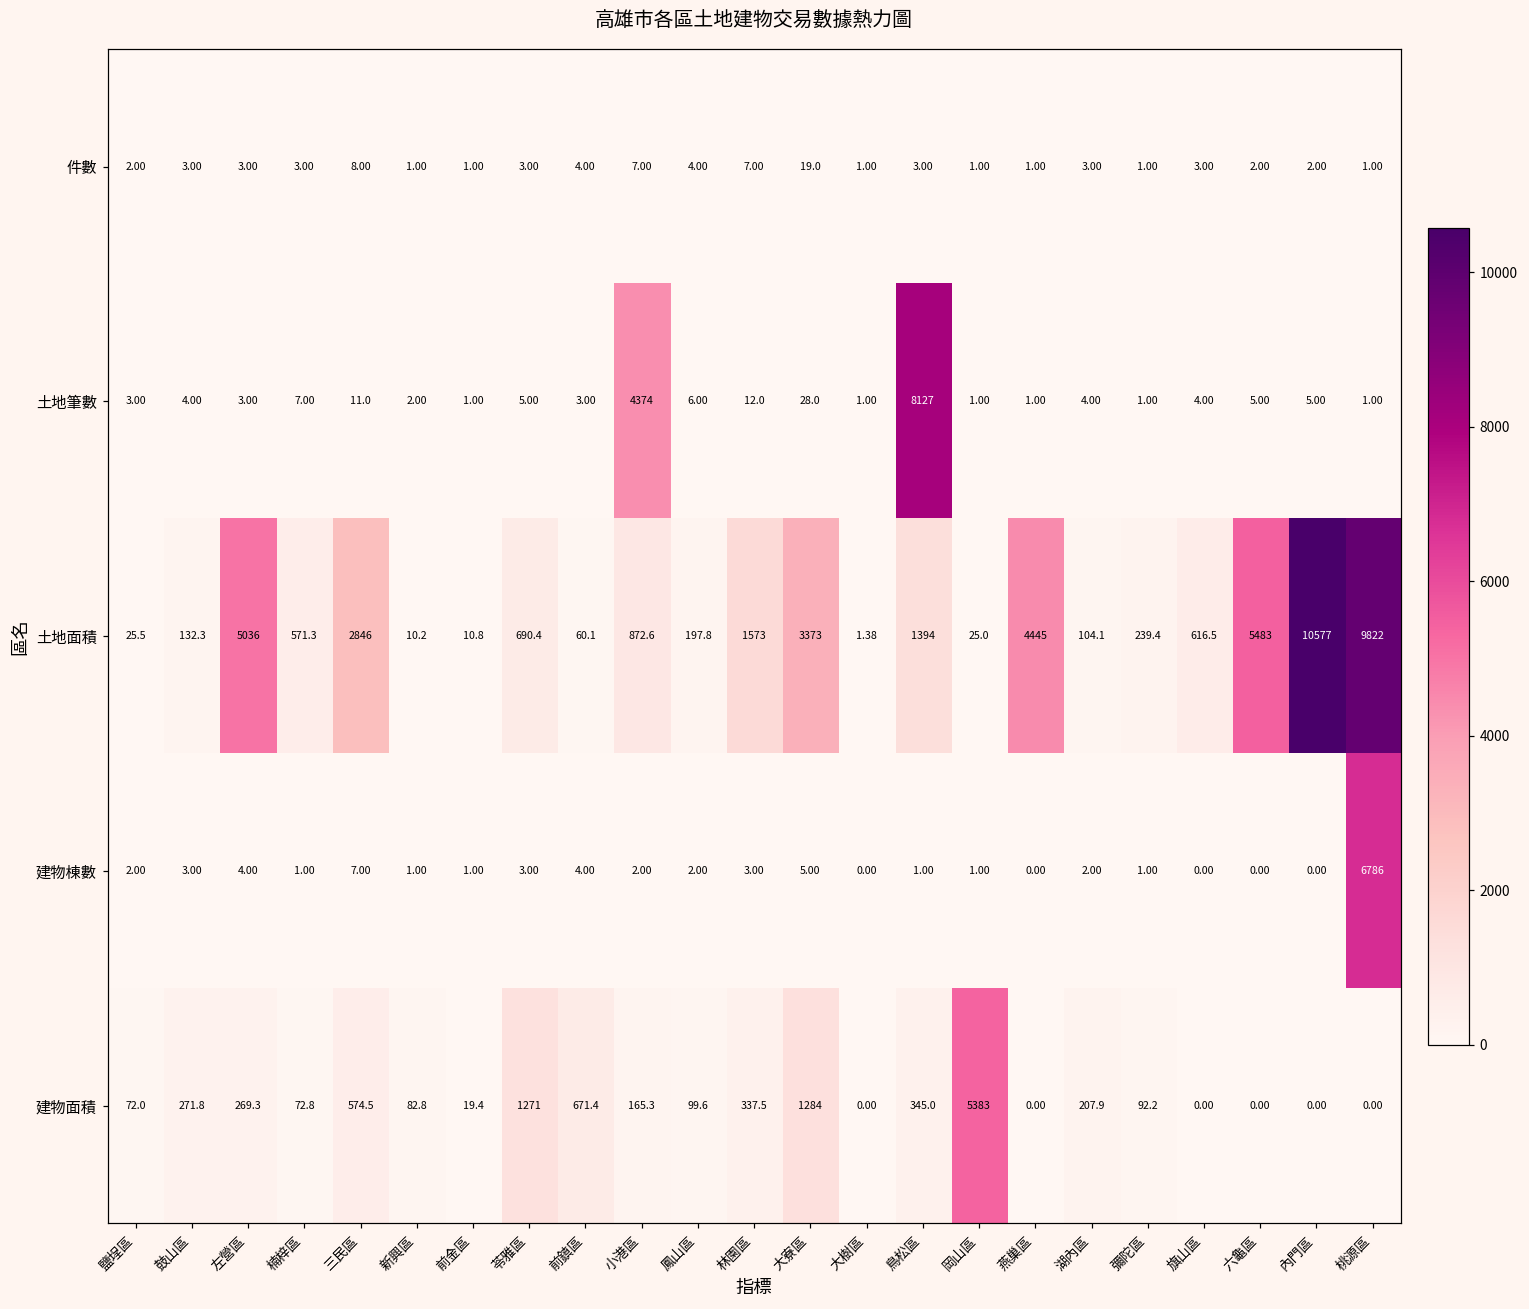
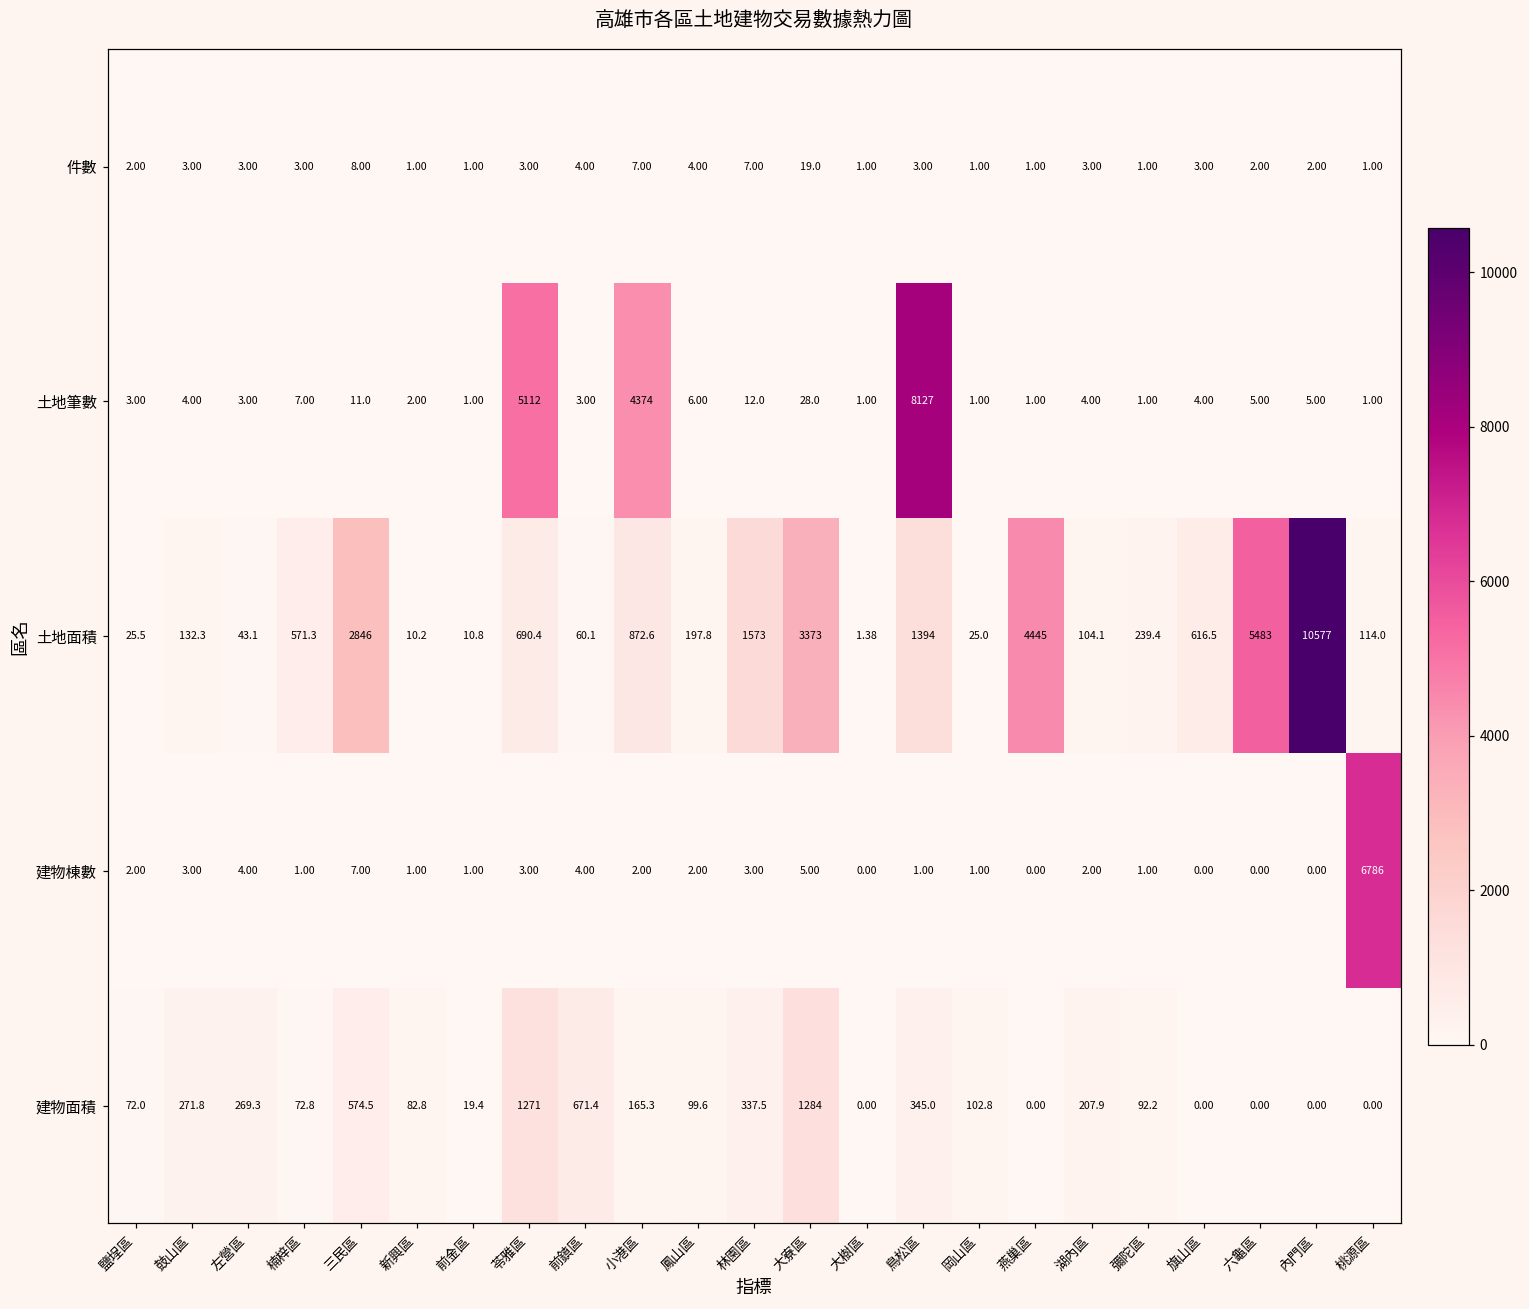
  {
    "件數": {
      "鹽埕區": 2.00,
      "鼓山區": 3.00,
      "左營區": 3.00,
      "楠梓區": 3.00,
      "三民區": 8.00,
      "新興區": 1.00,
      "前金區": 1.00,
      "苓雅區": 3.00,
      "前鎮區": 4.00,
      "小港區": 7.00,
      "鳳山區": 4.00,
      "林園區": 7.00,
      "大寮區": 19.0,
      "大樹區": 1.00,
      "鳥松區": 3.00,
      "岡山區": 1.00,
      "燕巢區": 1.00,
      "湖內區": 3.00,
      "彌陀區": 1.00,
      "旗山區": 3.00,
      "六龜區": 2.00,
      "內門區": 2.00,
      "桃源區": 1.00
    },
    "土地筆數": {
      "鹽埕區": 3.00,
      "鼓山區": 4.00,
      "左營區": 3.00,
      "楠梓區": 7.00,
      "三民區": 11.0,
      "新興區": 2.00,
      "前金區": 1.00,
-     "苓雅區": 5.00,
+     "苓雅區": 5112,
      "前鎮區": 3.00,
      "小港區": 4374,
      "鳳山區": 6.00,
      "林園區": 12.0,
      "大寮區": 28.0,
      "大樹區": 1.00,
      "鳥松區": 8127,
      "岡山區": 1.00,
      "燕巢區": 1.00,
      "湖內區": 4.00,
      "彌陀區": 1.00,
      "旗山區": 4.00,
      "六龜區": 5.00,
      "內門區": 5.00,
      "桃源區": 1.00
    },
    "土地面積": {
      "鹽埕區": 25.5,
      "鼓山區": 132.3,
-     "左營區": 5036,
+     "左營區": 43.1,
      "楠梓區": 571.3,
      "三民區": 2846,
      "新興區": 10.2,
      "前金區": 10.8,
      "苓雅區": 690.4,
      "前鎮區": 60.1,
      "小港區": 872.6,
      "鳳山區": 197.8,
      "林園區": 1573,
      "大寮區": 3373,
      "大樹區": 1.38,
      "鳥松區": 1394,
      "岡山區": 25.0,
      "燕巢區": 4445,
      "湖內區": 104.1,
      "彌陀區": 239.4,
      "旗山區": 616.5,
      "六龜區": 5483,
      "內門區": 10577,
-     "桃源區": 9822
+     "桃源區": 114.0
    },
    "建物棟數": {
      "鹽埕區": 2.00,
      "鼓山區": 3.00,
      "左營區": 4.00,
      "楠梓區": 1.00,
      "三民區": 7.00,
      "新興區": 1.00,
      "前金區": 1.00,
      "苓雅區": 3.00,
      "前鎮區": 4.00,
      "小港區": 2.00,
      "鳳山區": 2.00,
      "林園區": 3.00,
      "大寮區": 5.00,
      "大樹區": 0.00,
      "鳥松區": 1.00,
      "岡山區": 1.00,
      "燕巢區": 0.00,
      "湖內區": 2.00,
      "彌陀區": 1.00,
      "旗山區": 0.00,
      "六龜區": 0.00,
      "內門區": 0.00,
      "桃源區": 6786
    },
    "建物面積": {
      "鹽埕區": 72.0,
      "鼓山區": 271.8,
      "左營區": 269.3,
      "楠梓區": 72.8,
      "三民區": 574.5,
      "新興區": 82.8,
      "前金區": 19.4,
      "苓雅區": 1271,
      "前鎮區": 671.4,
      "小港區": 165.3,
      "鳳山區": 99.6,
      "林園區": 337.5,
      "大寮區": 1284,
      "大樹區": 0.00,
      "鳥松區": 345.0,
-     "岡山區": 5383,
+     "岡山區": 102.8,
      "燕巢區": 0.00,
      "湖內區": 207.9,
      "彌陀區": 92.2,
      "旗山區": 0.00,
      "六龜區": 0.00,
      "內門區": 0.00,
      "桃源區": 0.00
    }
  }
